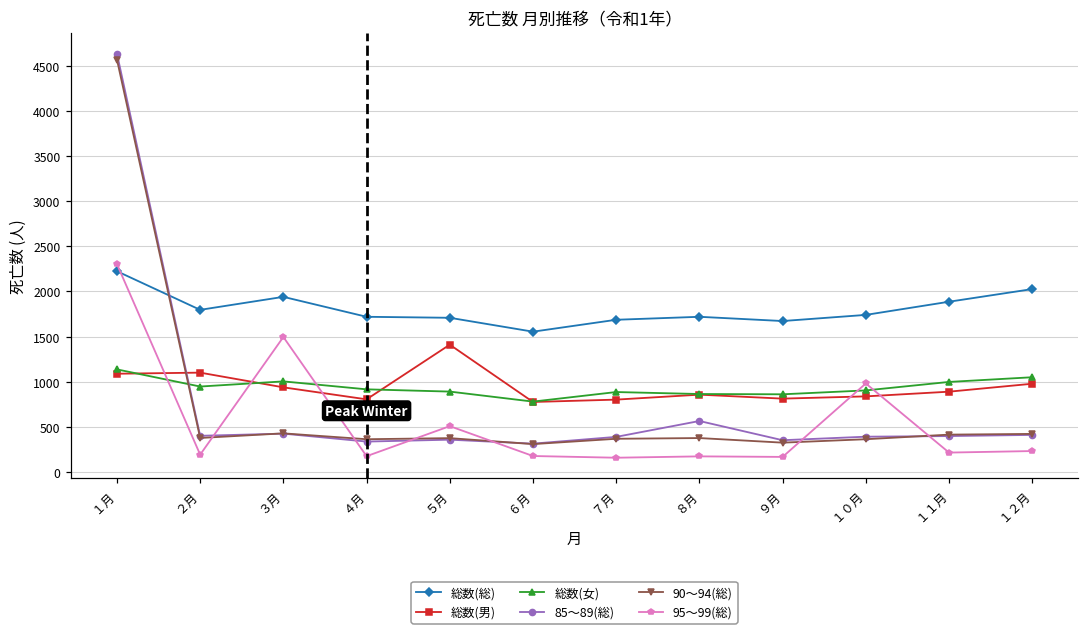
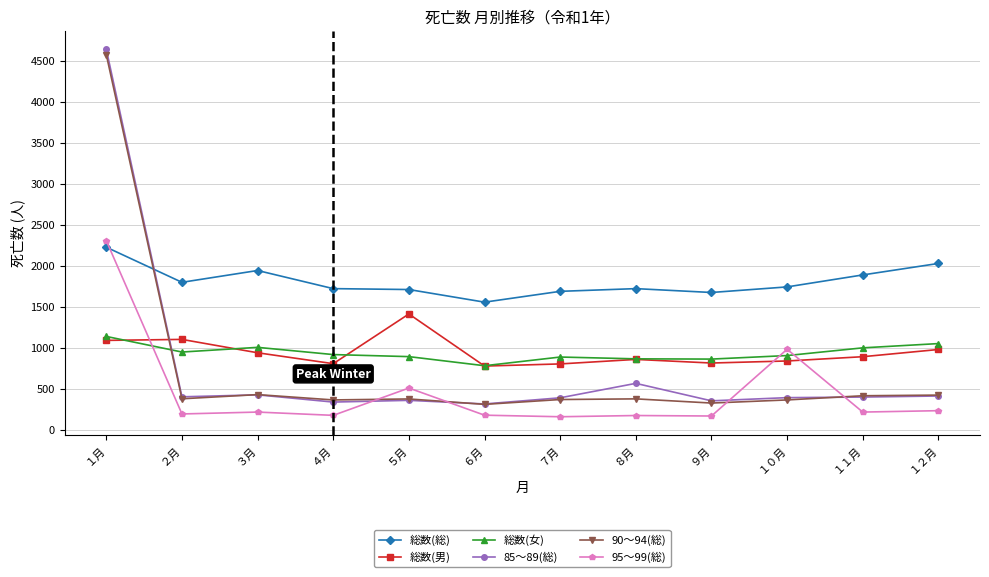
  {
    "総数(総)": {
      "１月": 2200,
      "２月": 1800,
      "３月": 1900,
      "４月": 1700,
      "５月": 1700,
      "６月": 1600,
      "７月": 1700,
      "８月": 1700,
      "９月": 1700,
      "１０月": 1700,
      "１１月": 1900,
      "１２月": 2000
    },
    "総数(男)": {
      "１月": 1100,
      "２月": 1100,
      "３月": 900,
      "４月": 800,
      "５月": 1400,
      "７月": 800,
      "９月": 800,
      "１０月": 800,
      "１１月": 900,
      "１２月": 1000
    },
    "総数(女)": {
      "１月": 1100,
      "２月": 900,
      "３月": 1000,
      "４月": 900,
      "５月": 900,
      "７月": 900,
      "９月": 900,
      "１０月": 900,
      "１１月": 1000,
      "１２月": 1000
    },
    "85～89(総)": {
      "１月": 4600,
      "８月": 600
    },
    "90～94(総)": {
      "１月": 4600,
      "８月": 400
    },
    "95～99(総)": {
      "１月": 2300,
      "２月": 200,
-     "３月": 1500,
+     "３月": 200,
      "４月": 200,
      "５月": 500,
      "６月": 200,
      "７月": 200,
      "８月": 200,
      "９月": 200,
      "１０月": 1000,
      "１１月": 200,
      "１２月": 200
    }
  }
